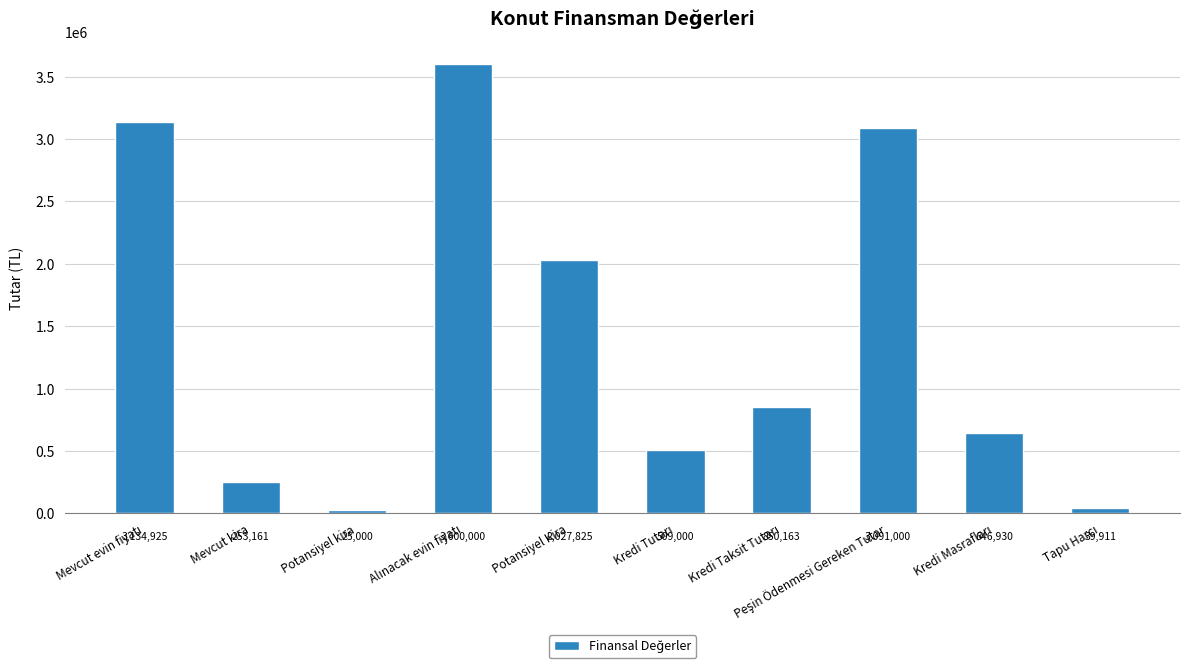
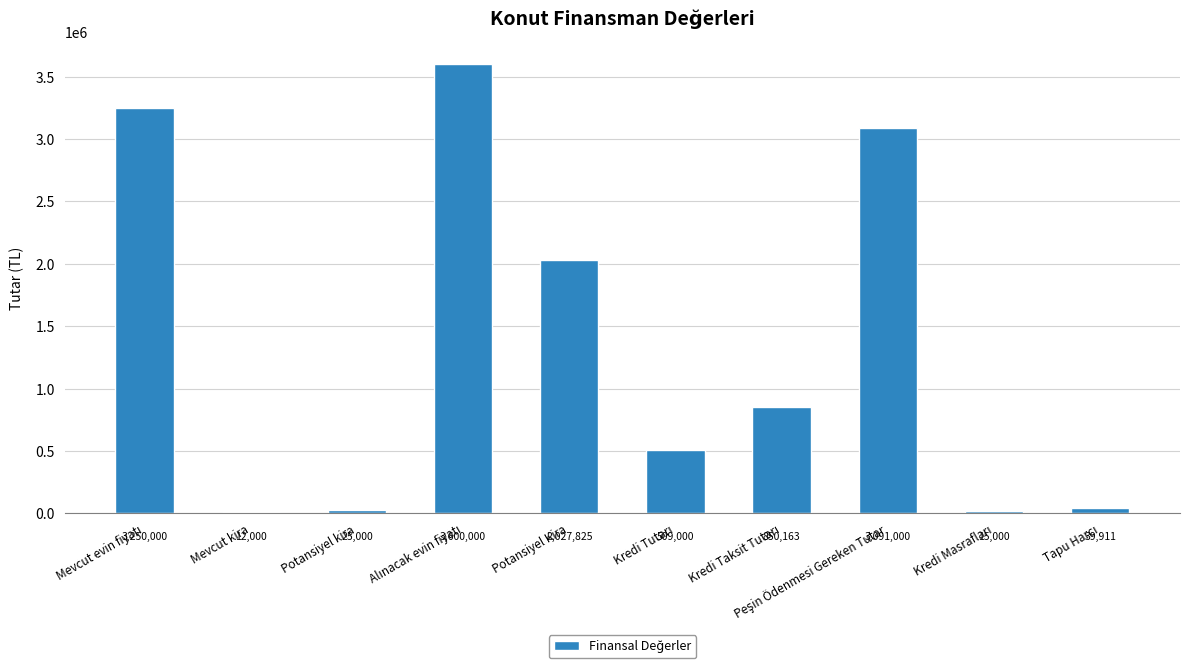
  {
-   "Mevcut evin fiyatı": "3,134,925",
-   "Mevcut kira": "253,161",
+   "Mevcut evin fiyatı": "3,250,000",
+   "Mevcut kira": "12,000",
    "Potansiyel kira": "25,000",
-   "Kredi Masrafları": "646,930",
+   "Kredi Masrafları": "15,000",
    "Tapu Harcı": "39,911"
  }
